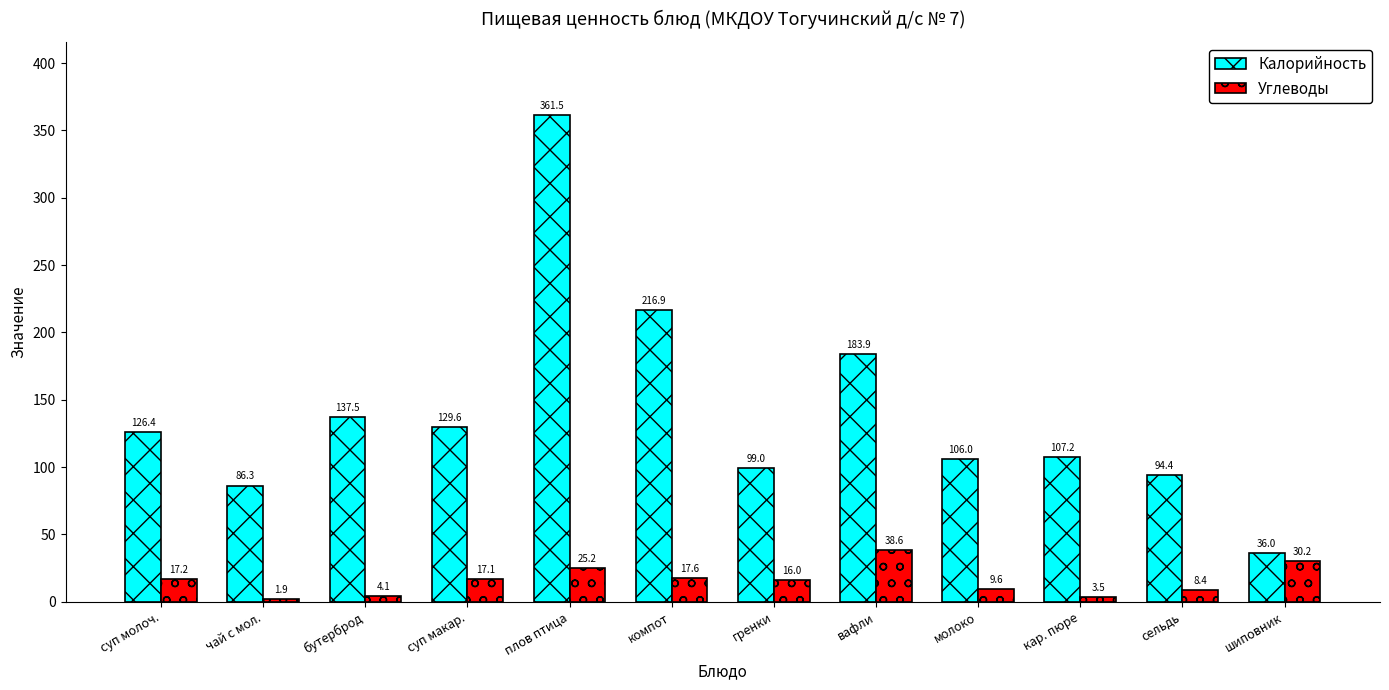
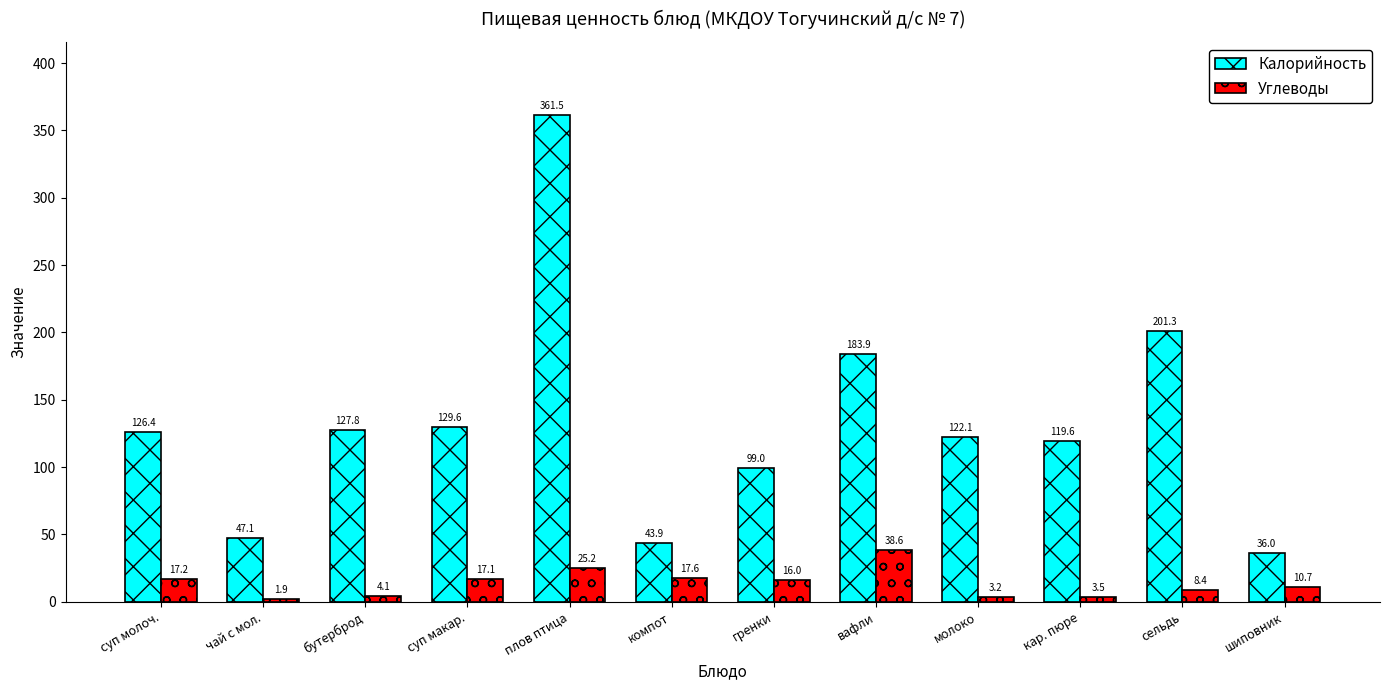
  {
    "Калорийность": {
      "суп молоч.": 126.4,
-     "чай с мол.": 86.3,
-     "бутерброд": 137.5,
+     "чай с мол.": 47.1,
+     "бутерброд": 127.8,
      "суп макар.": 129.6,
      "плов птица": 361.5,
-     "компот": 216.9,
+     "компот": 43.9,
      "гренки": 99.0,
      "вафли": 183.9,
-     "молоко": 106.0,
-     "кар. пюре": 107.2,
-     "сельдь": 94.4,
+     "молоко": 122.1,
+     "кар. пюре": 119.6,
+     "сельдь": 201.3,
      "шиповник": 36.0
    },
    "Углеводы": {
      "суп молоч.": 17.2,
      "чай с мол.": 1.9,
      "бутерброд": 4.1,
      "суп макар.": 17.1,
      "плов птица": 25.2,
      "компот": 17.6,
      "гренки": 16.0,
      "вафли": 38.6,
-     "молоко": 9.6,
+     "молоко": 3.2,
      "кар. пюре": 3.5,
      "сельдь": 8.4,
-     "шиповник": 30.2
+     "шиповник": 10.7
    }
  }
